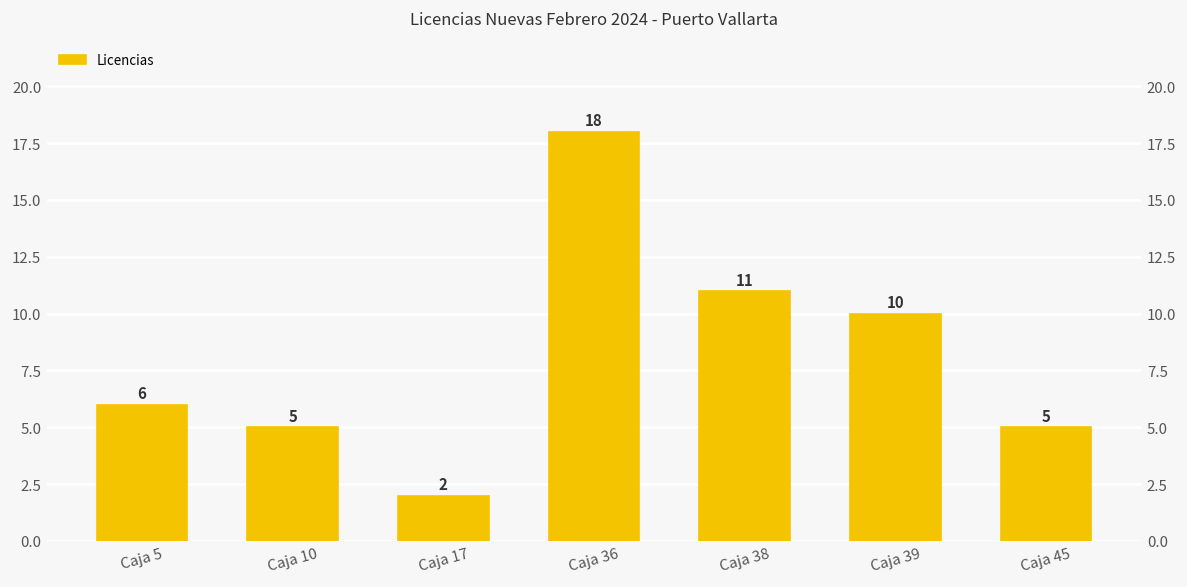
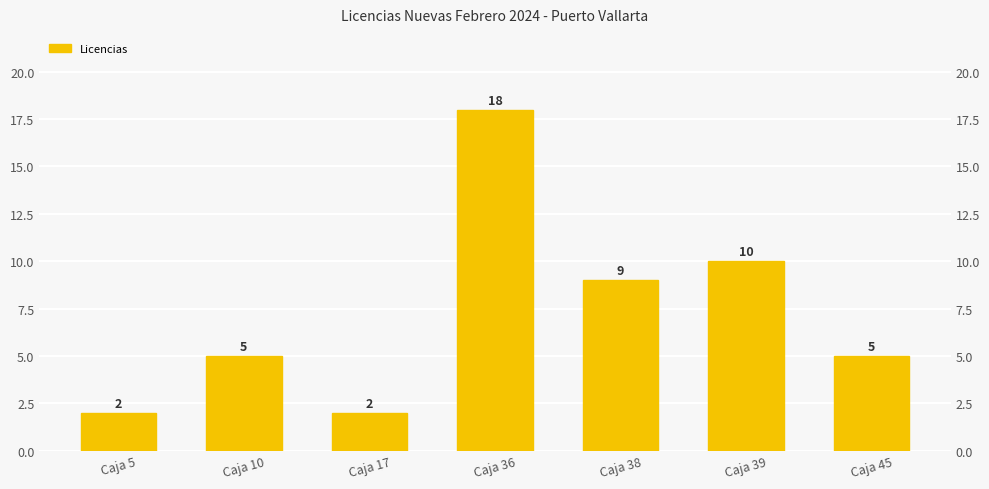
  {
-   "Caja 5": 6,
+   "Caja 5": 2,
    "Caja 10": 5,
    "Caja 17": 2,
    "Caja 36": 18,
-   "Caja 38": 11,
+   "Caja 38": 9,
    "Caja 39": 10,
    "Caja 45": 5
  }
